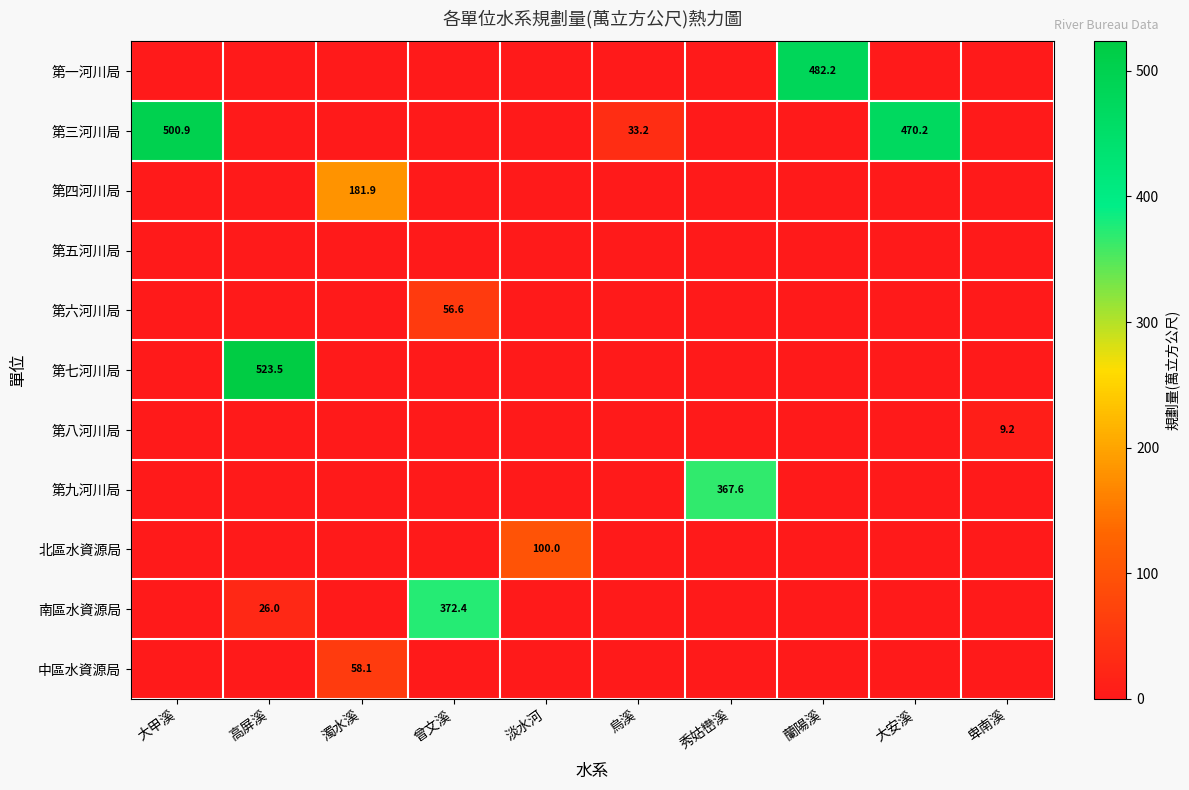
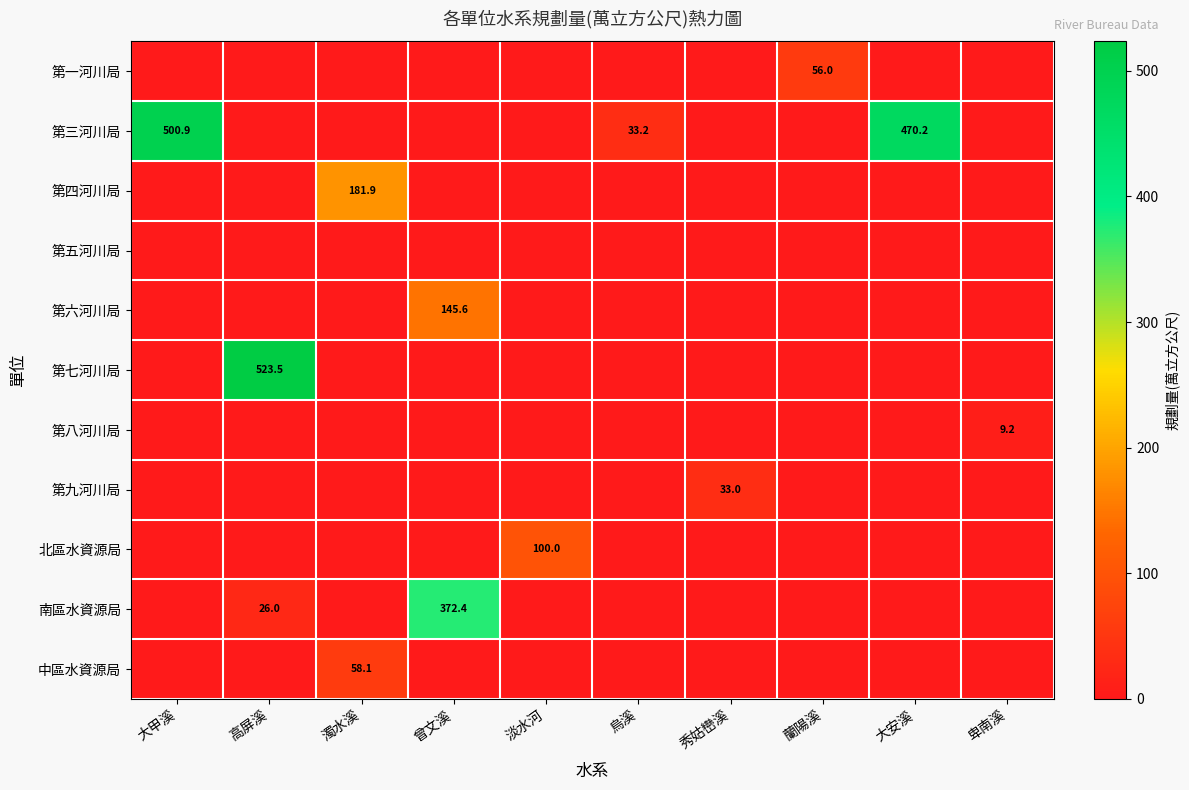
  {
    "第一河川局": {
-     "蘭陽溪": 482.2
+     "蘭陽溪": 56.0
    },
    "第三河川局": {
      "大甲溪": 500.9,
      "烏溪": 33.2,
      "大安溪": 470.2
    },
    "第四河川局": {
      "濁水溪": 181.9
    },
    "第六河川局": {
-     "曾文溪": 56.6
+     "曾文溪": 145.6
    },
    "第七河川局": {
      "高屏溪": 523.5
    },
    "第八河川局": {
      "卑南溪": 9.2
    },
    "第九河川局": {
-     "秀姑巒溪": 367.6
+     "秀姑巒溪": 33.0
    },
    "北區水資源局": {
      "淡水河": 100.0
    },
    "南區水資源局": {
      "高屏溪": 26.0,
      "曾文溪": 372.4
    },
    "中區水資源局": {
      "濁水溪": 58.1
    }
  }
